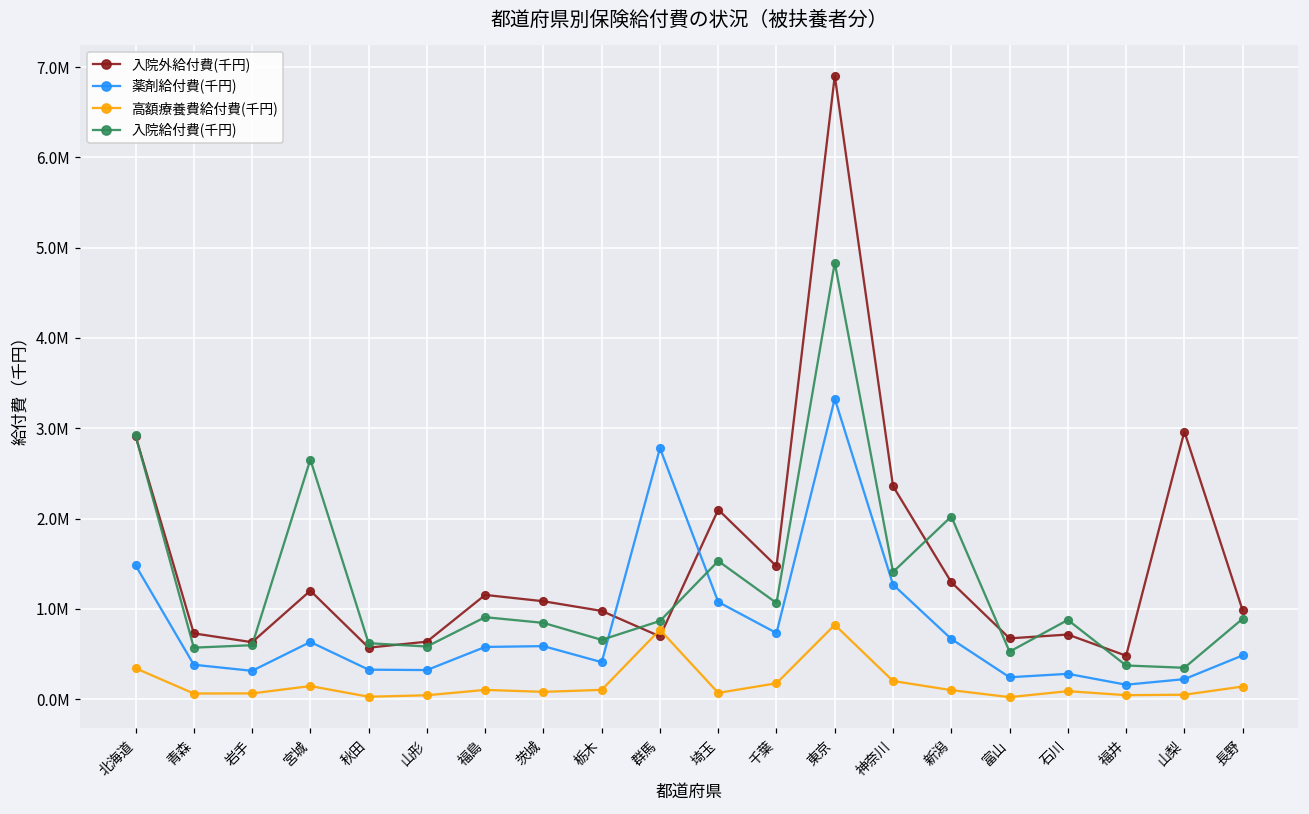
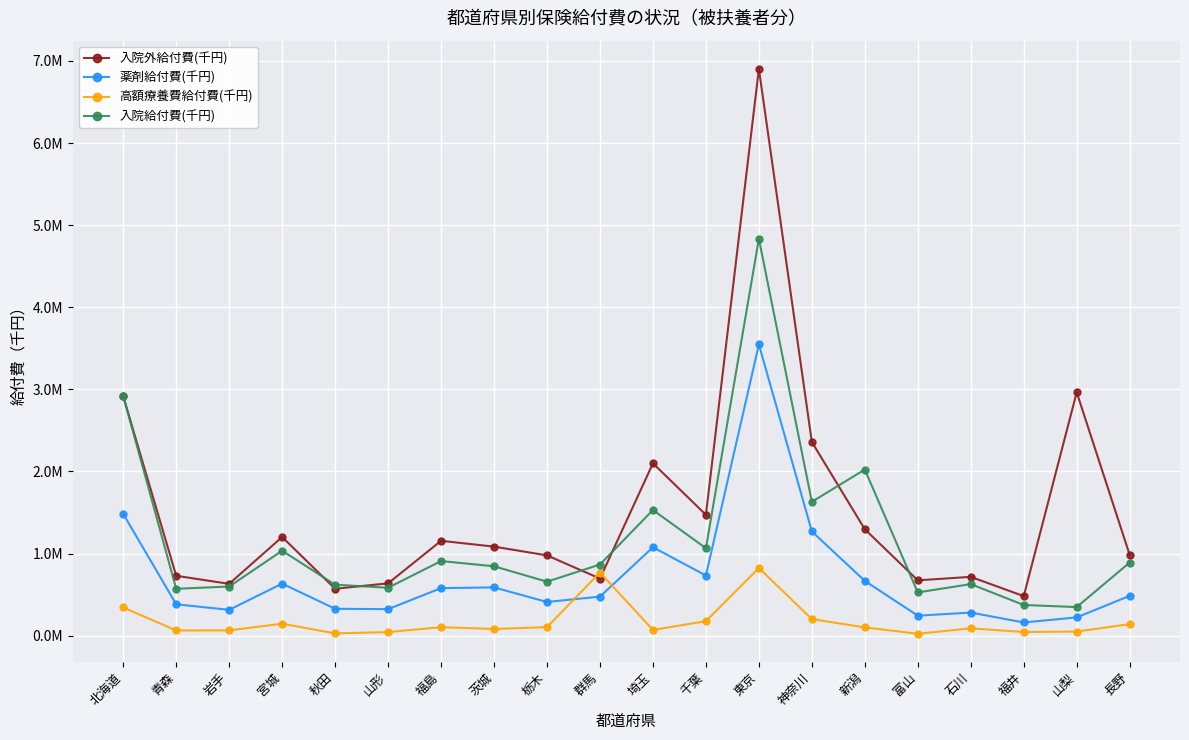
  {
    "入院外給付費(千円)": {
      "青森": 700000,
      "岩手": 600000,
      "宮城": 1200000,
      "秋田": 600000,
      "山形": 600000,
      "福島": 1200000,
      "茨城": 1100000,
      "栃木": 1000000,
      "群馬": 700000,
      "埼玉": 2100000,
      "千葉": 1500000,
      "東京": 6900000,
      "神奈川": 2400000,
      "新潟": 1300000,
      "富山": 700000,
      "石川": 700000,
      "福井": 500000,
      "山梨": 3000000,
      "長野": 1000000
    },
    "薬剤給付費(千円)": {
      "北海道": 1500000,
      "青森": 400000,
      "岩手": 300000,
      "宮城": 600000,
      "秋田": 300000,
      "山形": 300000,
      "福島": 600000,
      "茨城": 600000,
      "栃木": 400000,
-     "群馬": 2800000,
+     "群馬": 500000,
      "埼玉": 1100000,
      "千葉": 700000,
-     "東京": 3300000,
+     "東京": 3500000,
      "神奈川": 1300000,
      "新潟": 700000,
      "富山": 200000,
      "石川": 300000,
      "福井": 200000,
      "山梨": 200000,
      "長野": 500000
    },
    "高額療養費給付費(千円)": {
      "北海道": 300000,
      "青森": 100000,
      "岩手": 100000,
      "宮城": 100000,
      "秋田": 0,
      "山形": 0,
      "福島": 100000,
      "茨城": 100000,
      "栃木": 100000,
      "群馬": 800000,
      "埼玉": 100000,
      "千葉": 200000,
      "東京": 800000,
      "神奈川": 200000,
      "新潟": 100000,
      "富山": 0,
      "石川": 100000,
      "福井": 0,
      "山梨": 0,
      "長野": 100000
    },
    "入院給付費(千円)": {
      "青森": 600000,
      "岩手": 600000,
-     "宮城": 2700000,
+     "宮城": 1000000,
      "秋田": 600000,
      "山形": 600000,
      "福島": 900000,
      "茨城": 800000,
      "栃木": 700000,
      "群馬": 900000,
      "埼玉": 1500000,
      "千葉": 1100000,
      "東京": 4800000,
-     "神奈川": 1400000,
+     "神奈川": 1600000,
      "新潟": 2000000,
      "富山": 500000,
-     "石川": 900000,
+     "石川": 600000,
      "福井": 400000,
      "山梨": 300000,
      "長野": 900000
    }
  }
